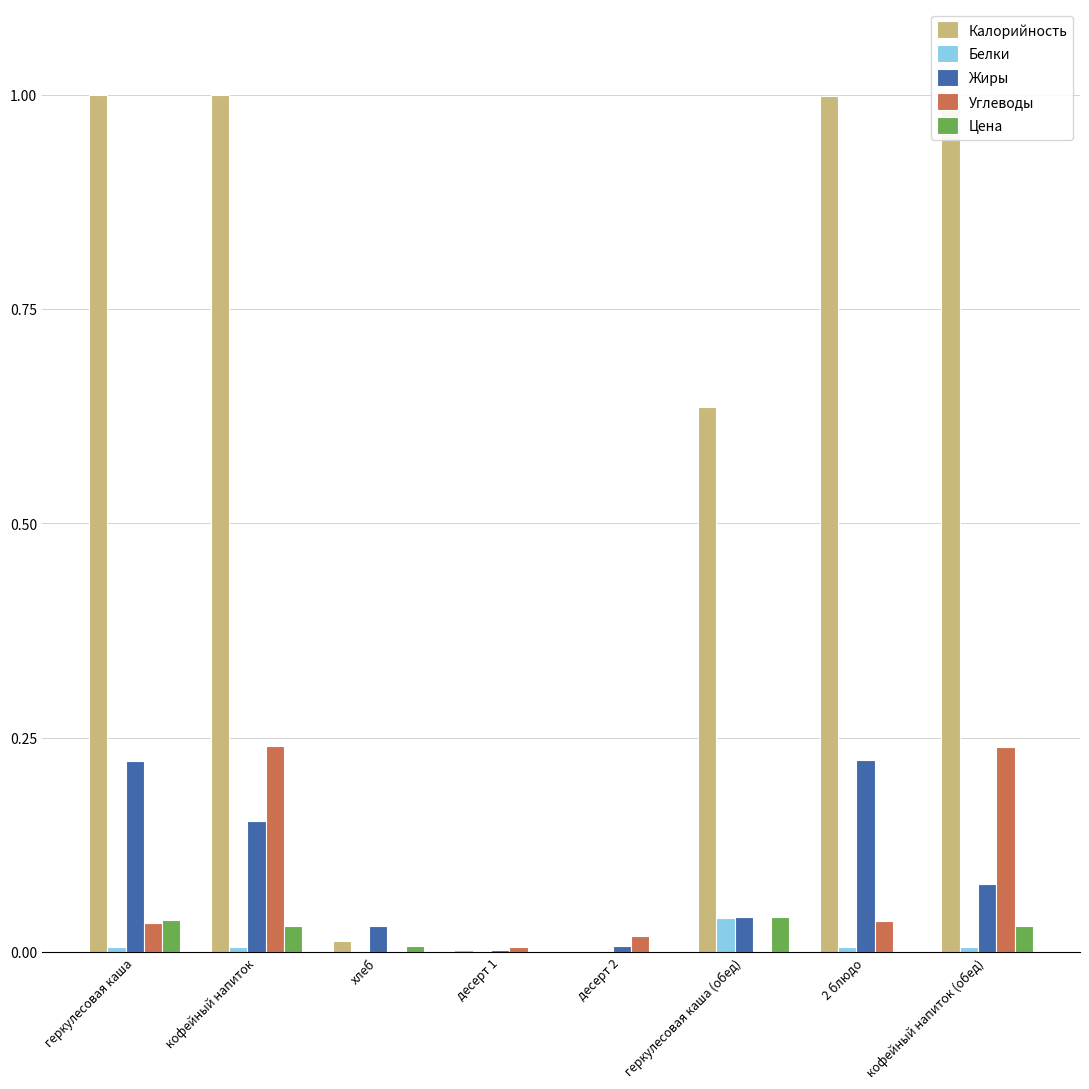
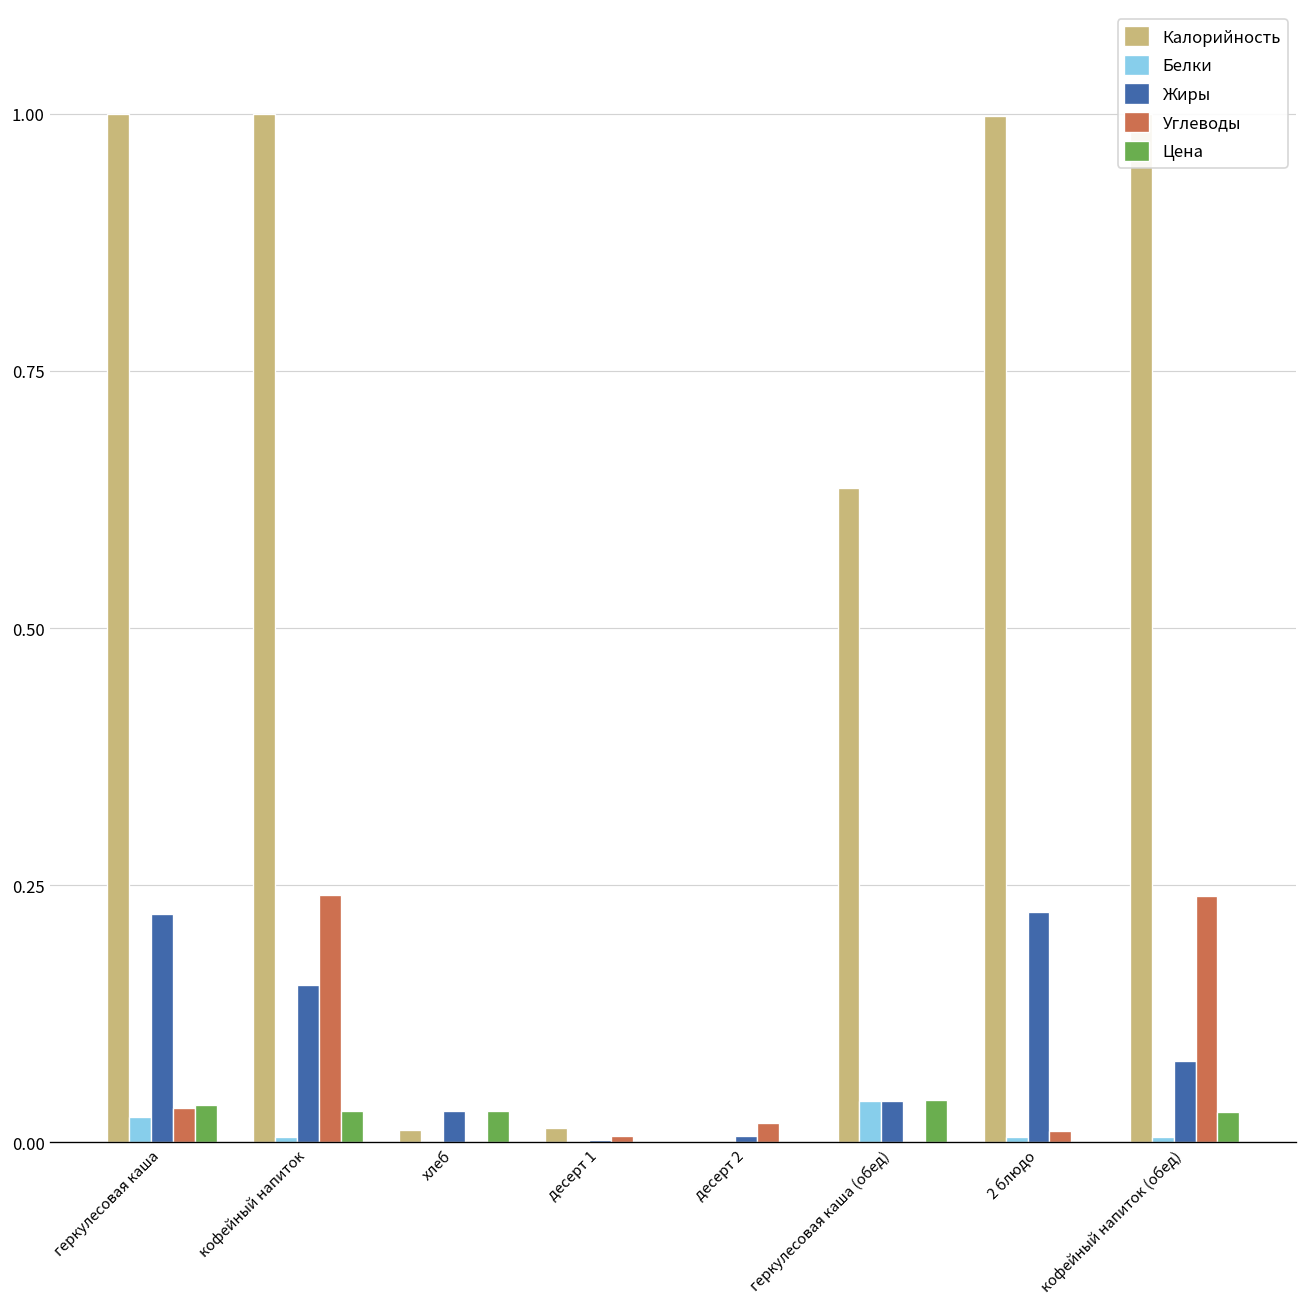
  {
    "Калорийность": {
      "геркулесовая каша": 1.00,
      "кофейный напиток": 1.00,
      "хлеб": 0.01,
-     "десерт 1": 0.00,
+     "десерт 1": 0.01,
      "десерт 2": 0.00,
      "геркулесовая каша (обед)": 0.64,
      "2 блюдо": 1.00
    },
    "Белки": {
-     "геркулесовая каша": 0.01,
+     "геркулесовая каша": 0.02,
      "кофейный напиток": 0.01,
      "хлеб": 0.00,
      "десерт 2": 0.00,
      "геркулесовая каша (обед)": 0.04,
      "2 блюдо": 0.01,
      "кофейный напиток (обед)": 0.01
    },
    "Жиры": {
      "геркулесовая каша": 0.22,
      "кофейный напиток": 0.15,
      "хлеб": 0.03,
      "десерт 2": 0.01,
      "геркулесовая каша (обед)": 0.04,
      "2 блюдо": 0.22,
      "кофейный напиток (обед)": 0.08
    },
    "Углеводы": {
      "геркулесовая каша": 0.03,
      "кофейный напиток": 0.24,
      "хлеб": 0.00,
      "десерт 1": 0.01,
      "десерт 2": 0.02,
      "геркулесовая каша (обед)": 0.00,
-     "2 блюдо": 0.04,
+     "2 блюдо": 0.01,
      "кофейный напиток (обед)": 0.24
    },
    "Цена": {
      "геркулесовая каша": 0.04,
      "кофейный напиток": 0.03,
-     "хлеб": 0.01,
+     "хлеб": 0.03,
      "десерт 1": 0.00,
      "десерт 2": 0.00,
      "геркулесовая каша (обед)": 0.04,
      "2 блюдо": 0.00,
      "кофейный напиток (обед)": 0.03
    }
  }
